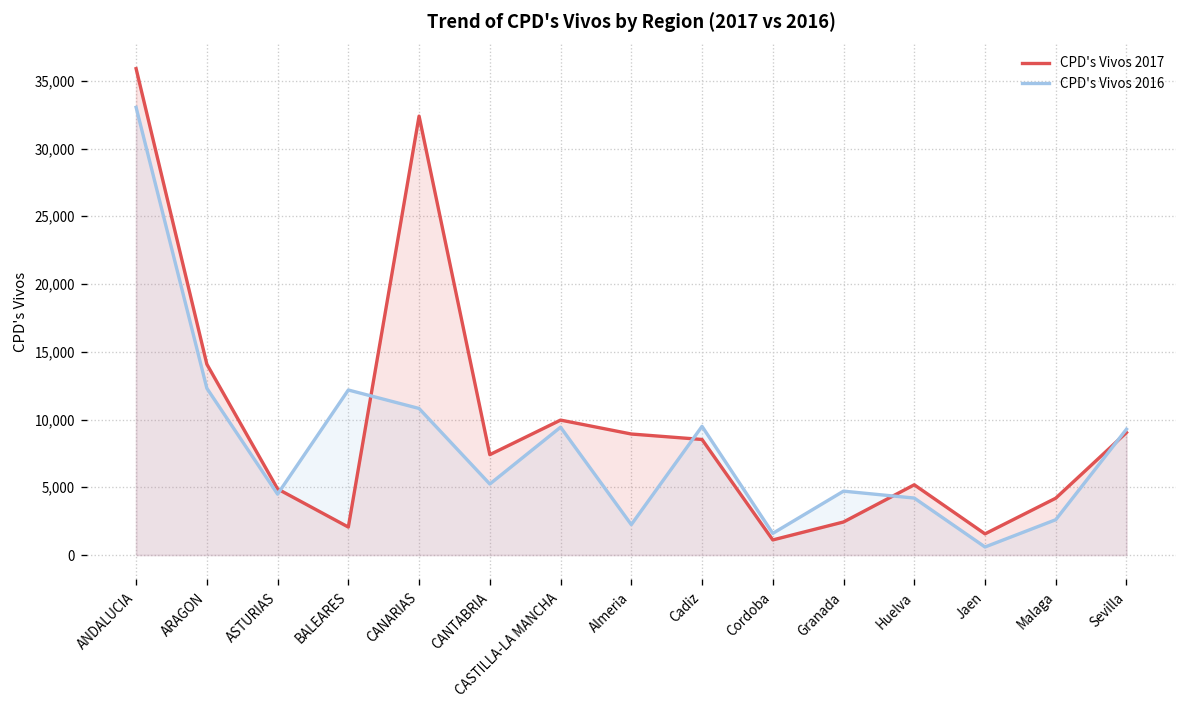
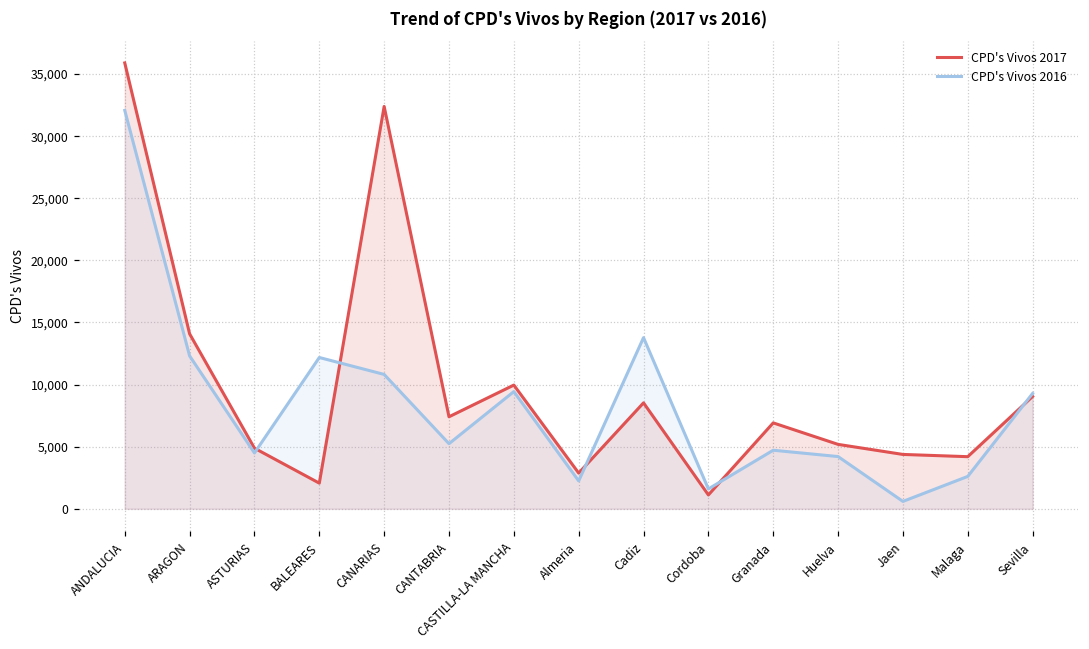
  {
    "CPD's Vivos 2017": {
      "ANDALUCIA": "35,900",
      "ARAGON": "14,100",
      "ASTURIAS": "4,900",
      "BALEARES": "2,100",
      "CANARIAS": "32,400",
      "CANTABRIA": "7,400",
      "CASTILLA-LA MANCHA": "10,000",
-     "Almeria": "8,900",
+     "Almeria": "2,900",
      "Cadiz": "8,500",
      "Cordoba": "1,100",
-     "Granada": "2,400",
+     "Granada": "6,900",
      "Huelva": "5,200",
-     "Jaen": "1,600",
+     "Jaen": "4,400",
      "Malaga": "4,200",
      "Sevilla": "9,000"
    },
    "CPD's Vivos 2016": {
-     "ANDALUCIA": "33,000",
+     "ANDALUCIA": "32,100",
      "ARAGON": "12,300",
      "ASTURIAS": "4,500",
      "BALEARES": "12,200",
      "CANARIAS": "10,800",
      "CANTABRIA": "5,200",
      "CASTILLA-LA MANCHA": "9,400",
      "Almeria": "2,200",
-     "Cadiz": "9,500",
+     "Cadiz": "13,800",
      "Cordoba": "1,600",
      "Granada": "4,700",
      "Huelva": "4,200",
      "Jaen": "600",
      "Malaga": "2,600",
      "Sevilla": "9,300"
    }
  }
